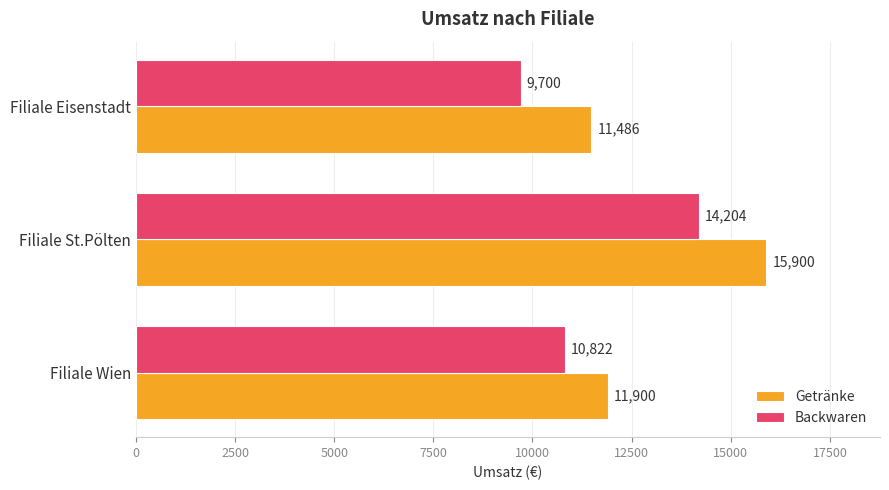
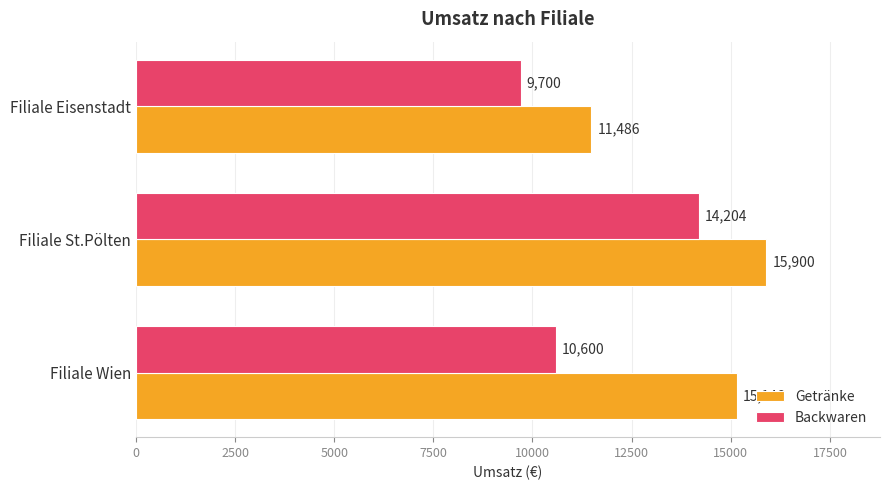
  {
    "Getränke": {
      "Filiale Eisenstadt": "11,486",
      "Filiale St.Pölten": "15,900",
-     "Filiale Wien": "11,900"
+     "Filiale Wien": "15,146"
    },
    "Backwaren": {
      "Filiale Eisenstadt": "9,700",
      "Filiale St.Pölten": "14,204",
-     "Filiale Wien": "10,822"
+     "Filiale Wien": "10,600"
    }
  }
